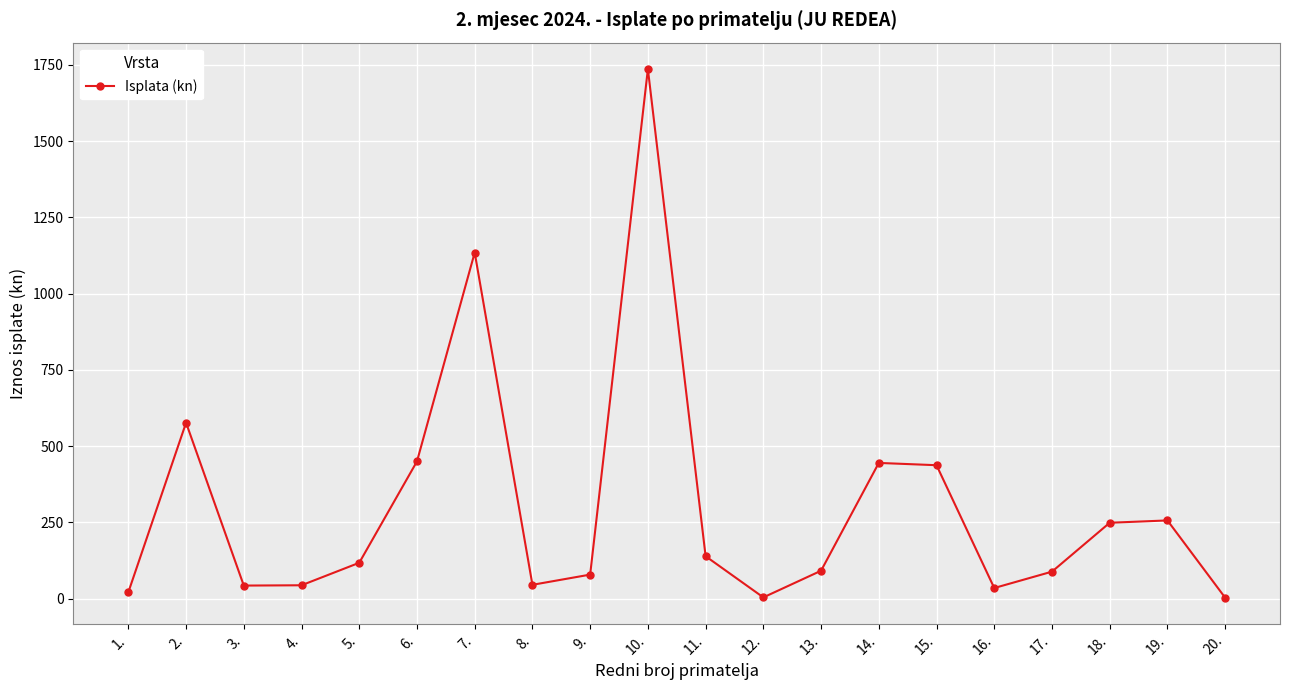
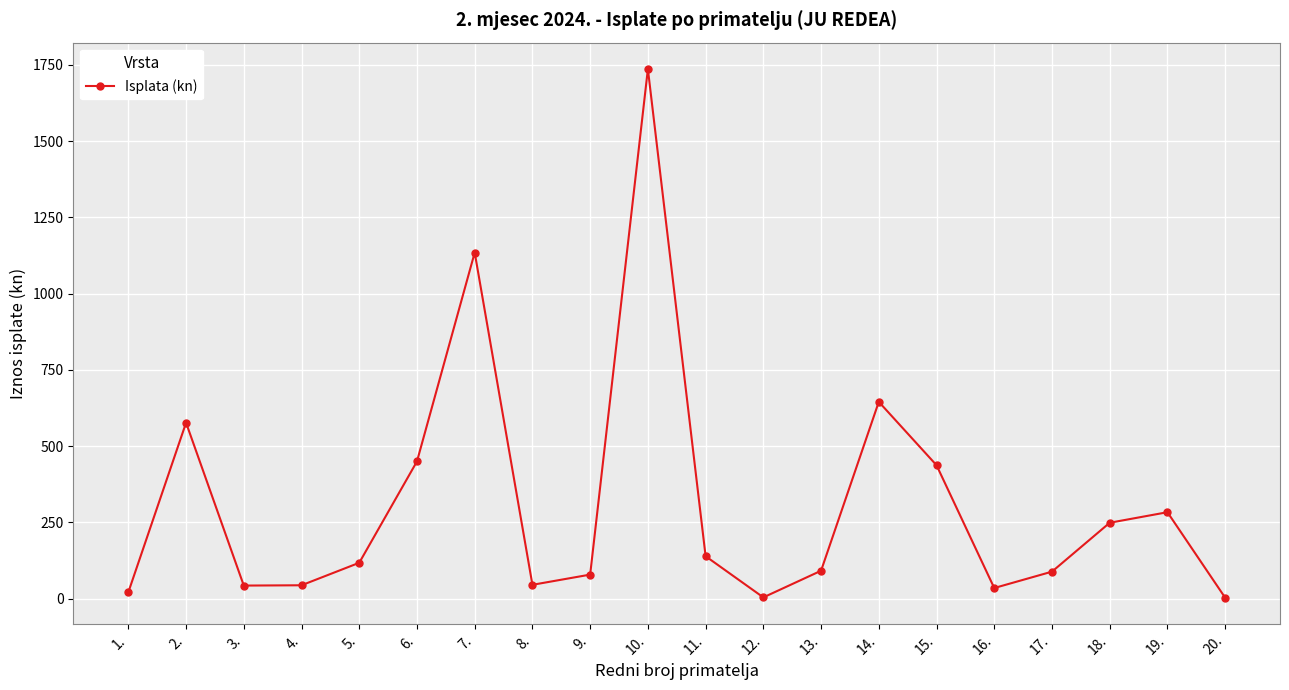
  {
    "1.": 20,
    "2.": 580,
    "3.": 40,
    "4.": 40,
    "5.": 120,
    "6.": 450,
    "7.": 1130,
    "8.": 50,
    "9.": 80,
    "10.": 1740,
    "11.": 140,
    "12.": 0,
    "13.": 90,
-   "14.": 450,
+   "14.": 650,
    "15.": 440,
    "16.": 40,
    "17.": 90,
    "18.": 250,
-   "19.": 260,
+   "19.": 280,
    "20.": 0
  }
